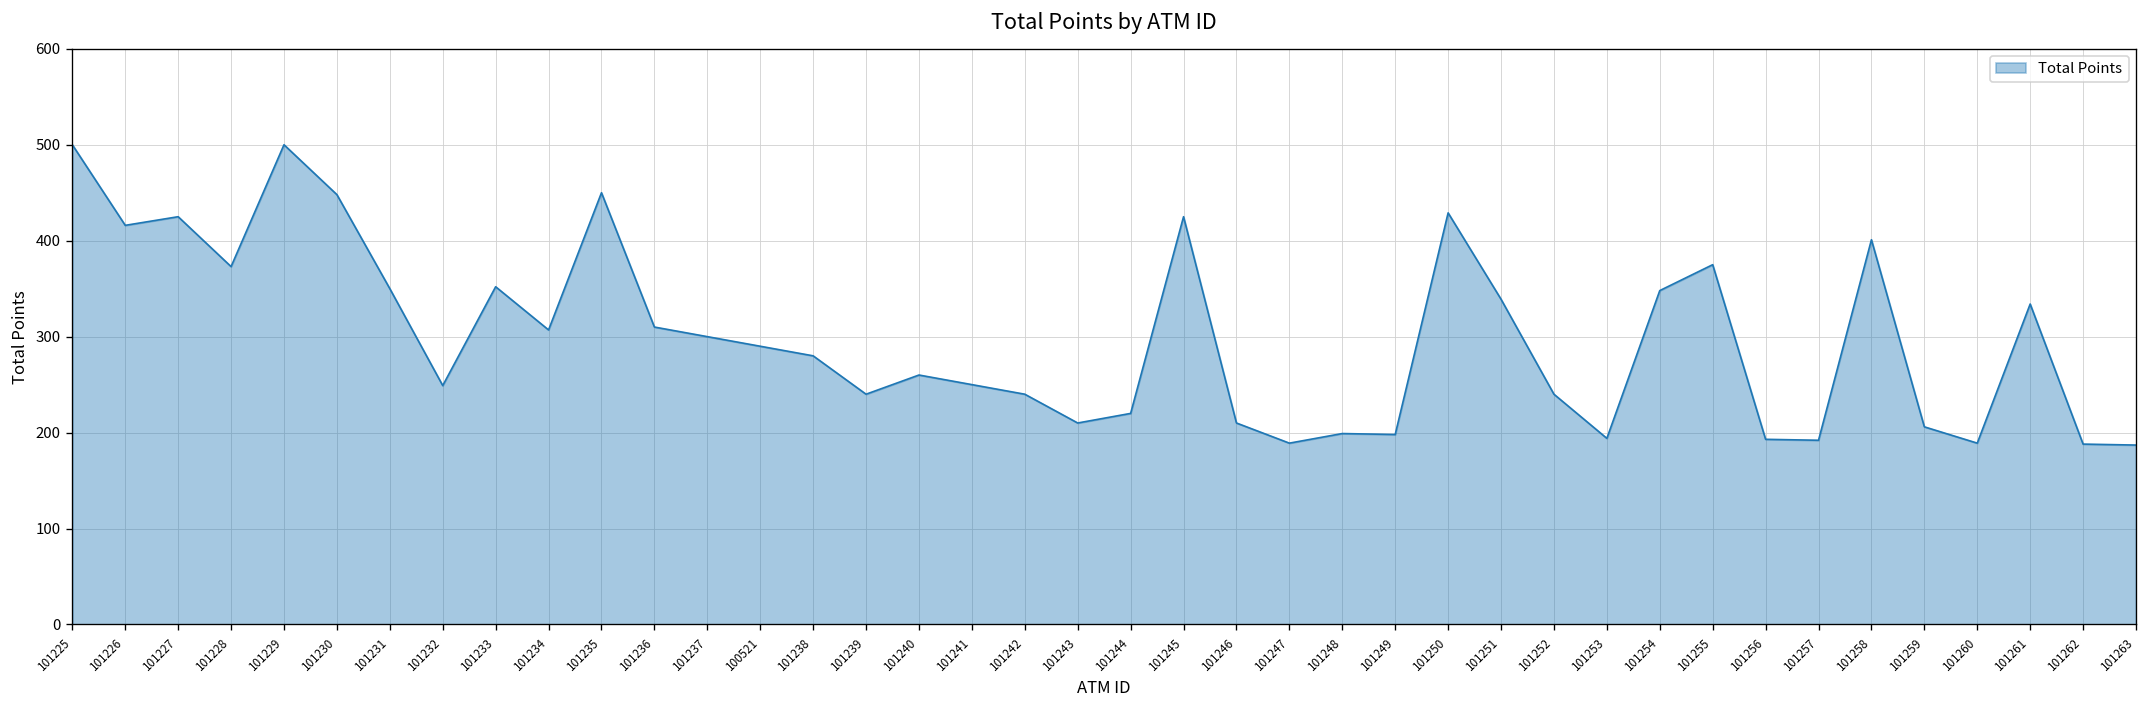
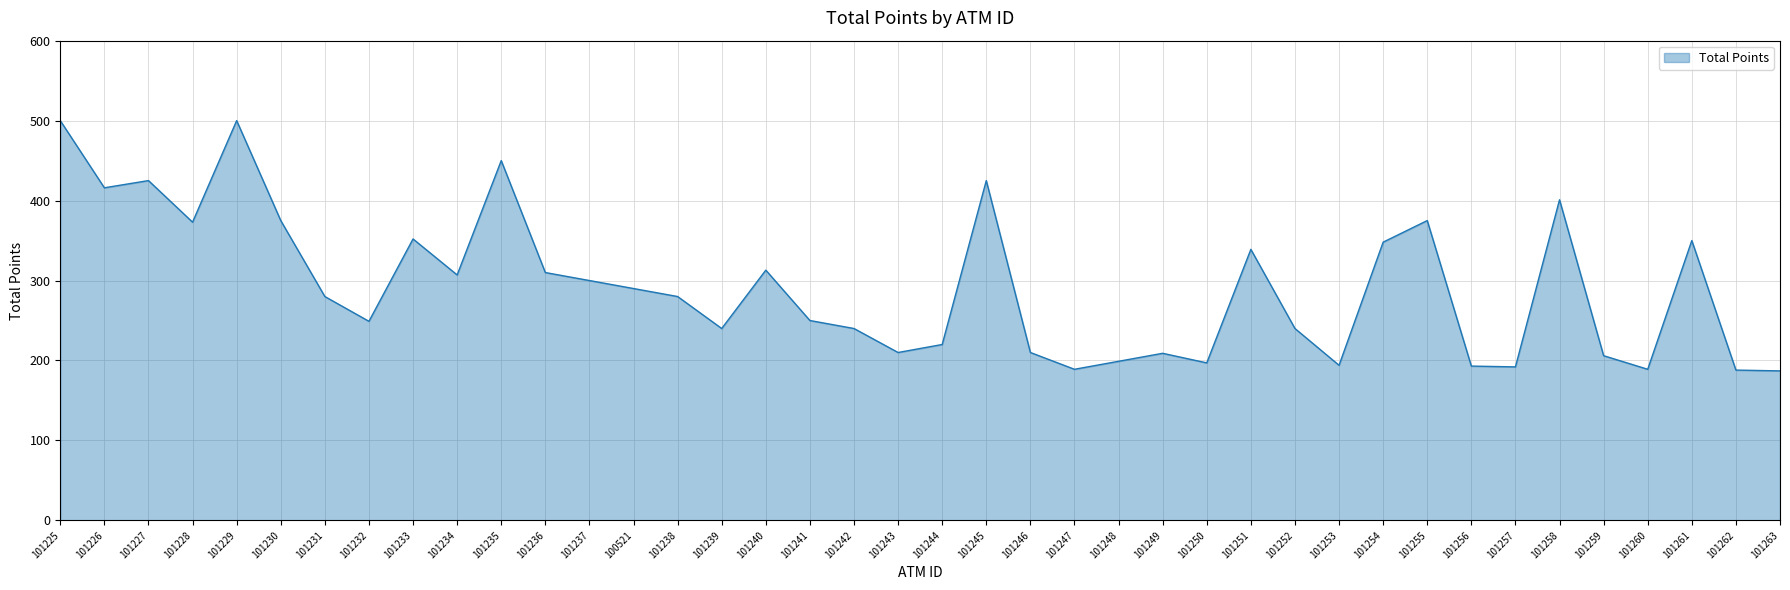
  {
    "101225": 500,
    "101226": 420,
    "101227": 430,
    "101228": 370,
    "101229": 500,
-   "101230": 450,
-   "101231": 350,
+   "101230": 380,
+   "101231": 280,
    "101232": 250,
    "101233": 350,
    "101234": 310,
    "101235": 450,
    "101236": 310,
    "101237": 300,
    "100521": 290,
    "101238": 280,
    "101239": 240,
-   "101240": 260,
+   "101240": 310,
    "101241": 250,
    "101242": 240,
    "101243": 210,
    "101244": 220,
    "101245": 430,
    "101246": 210,
    "101247": 190,
    "101248": 200,
-   "101249": 200,
-   "101250": 430,
+   "101249": 210,
+   "101250": 200,
    "101251": 340,
    "101252": 240,
    "101253": 190,
    "101254": 350,
    "101255": 380,
    "101256": 190,
    "101257": 190,
    "101258": 400,
    "101259": 210,
    "101260": 190,
-   "101261": 330,
+   "101261": 350,
    "101262": 190,
    "101263": 190
  }
